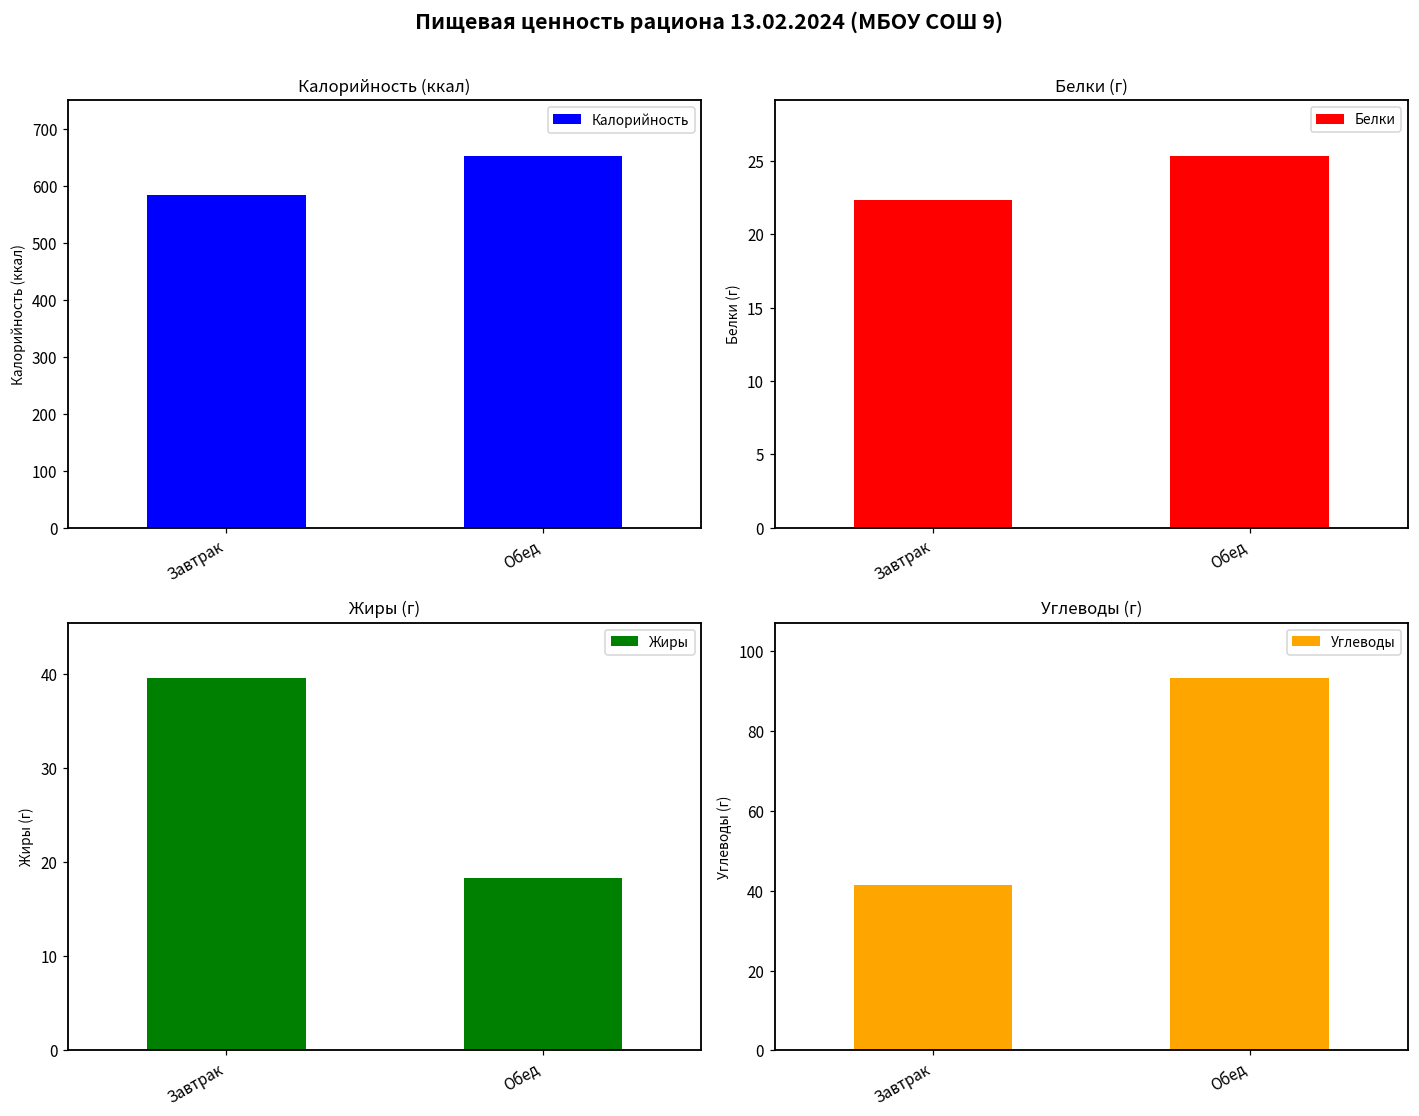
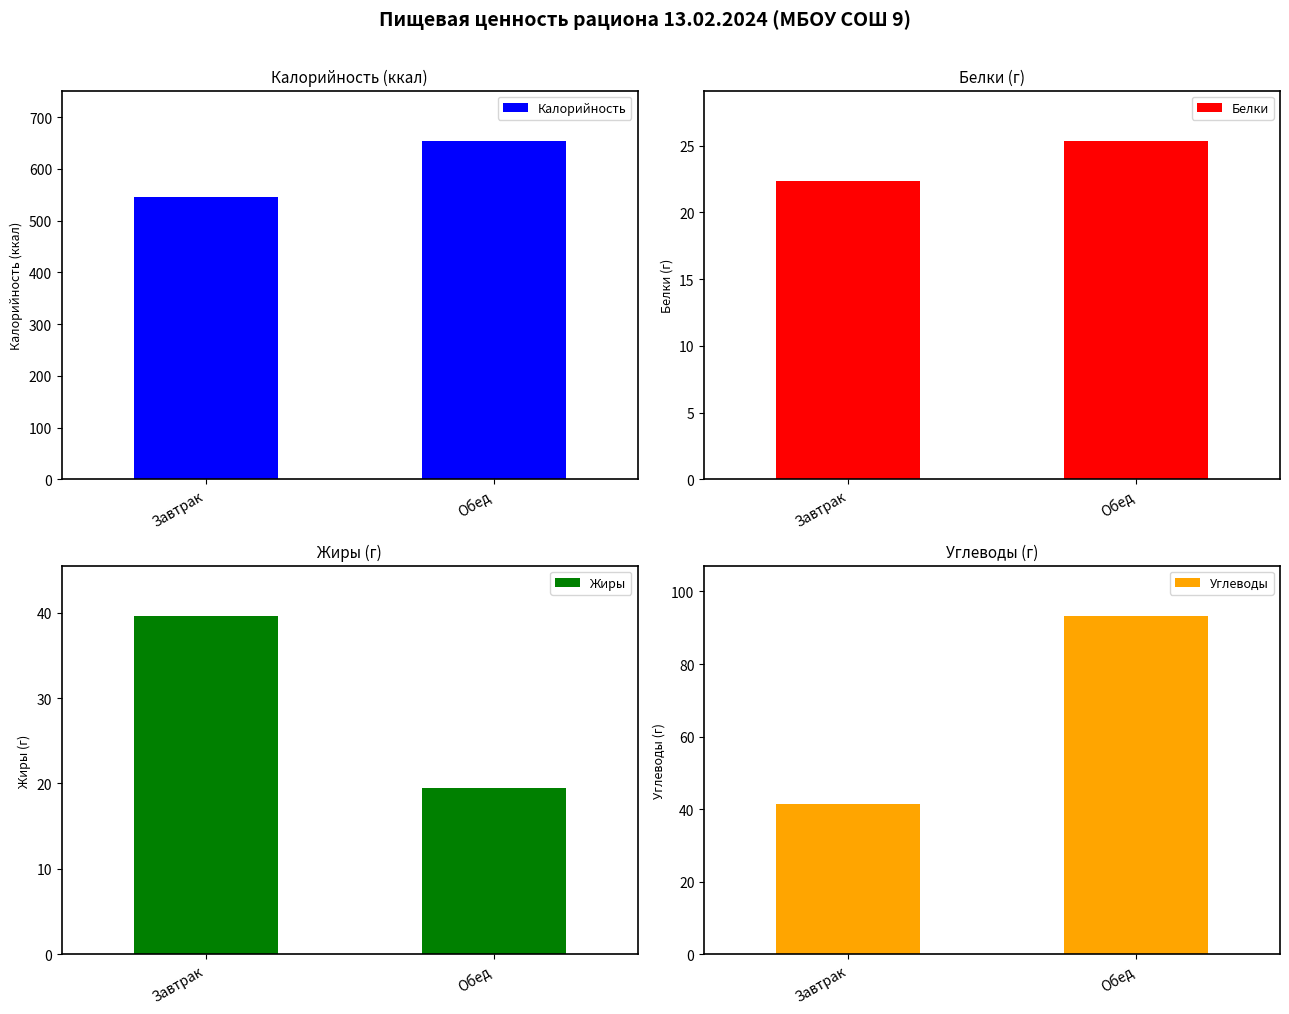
  {
    "Калорийность (ккал)": {
-     "Завтрак": 590,
+     "Завтрак": 550,
      "Обед": 650
    },
    "Белки (г)": {
      "Завтрак": 22.4,
      "Обед": 25.3
    },
    "Жиры (г)": {
      "Завтрак": 40,
-     "Обед": 18
+     "Обед": 19
    },
    "Углеводы (г)": {
      "Завтрак": 41,
      "Обед": 93
    }
  }
